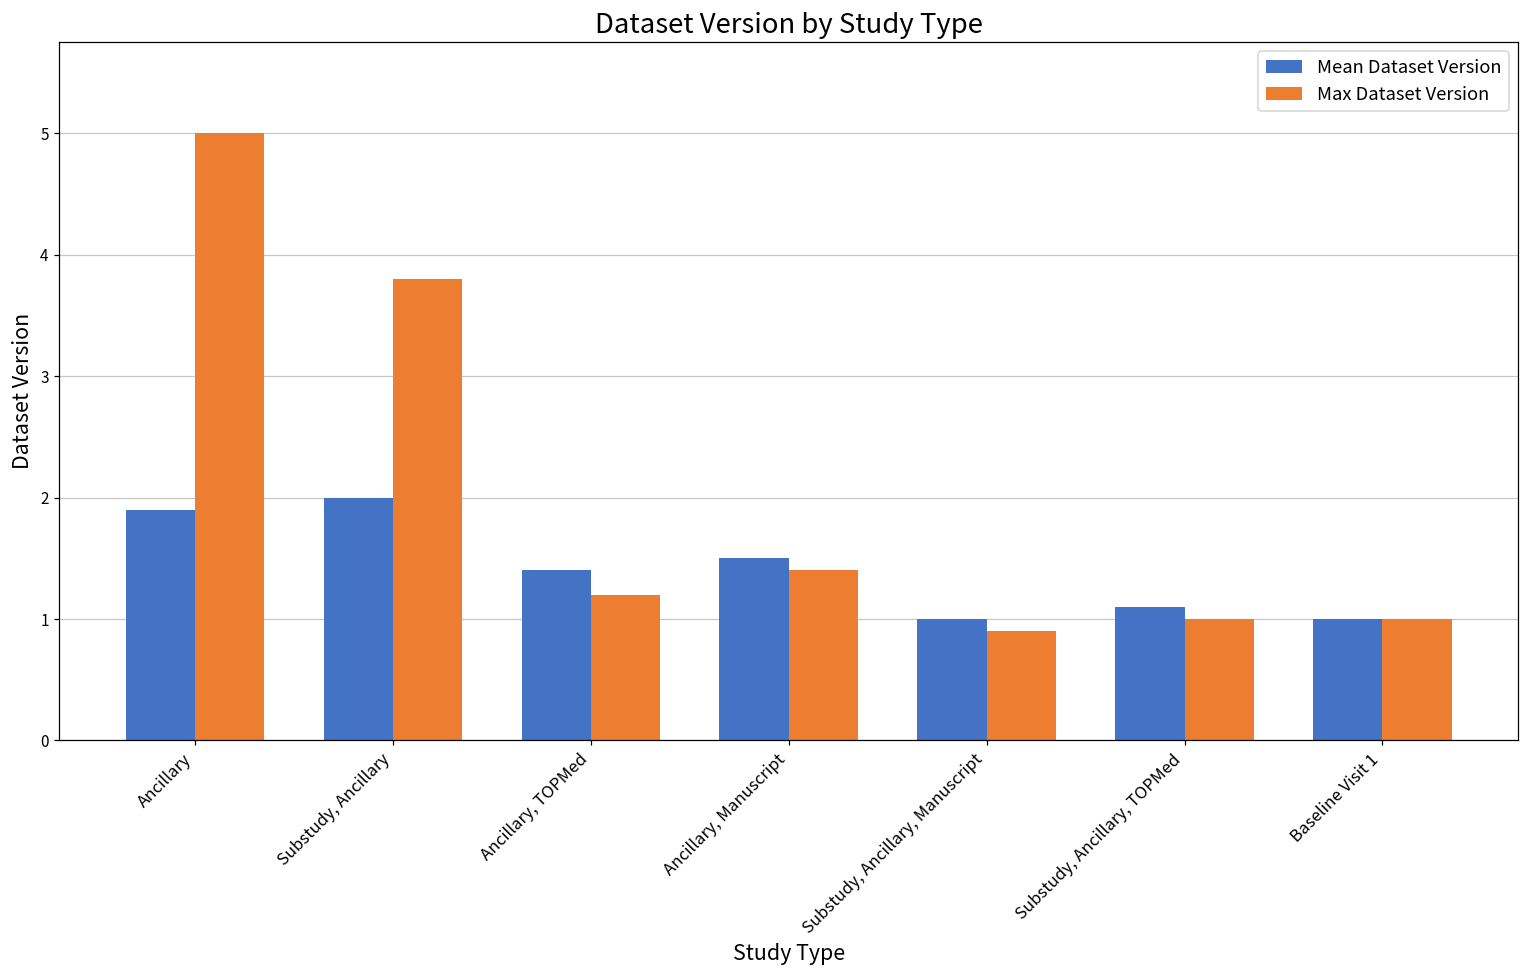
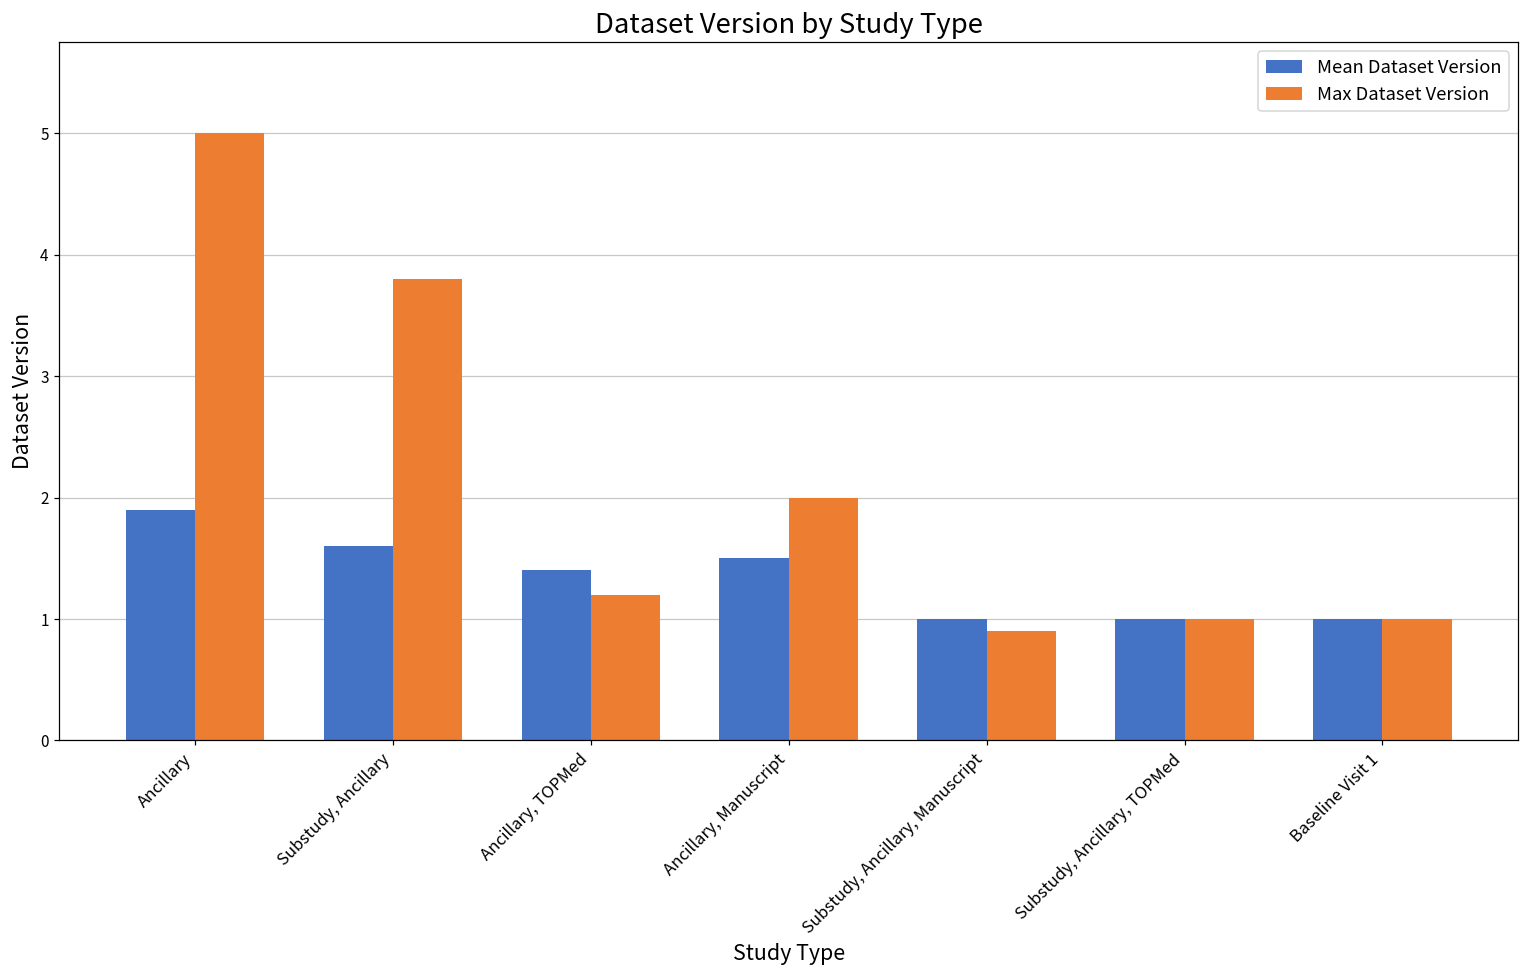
  {
    "Mean Dataset Version": {
      "Ancillary": 1.9,
-     "Substudy, Ancillary": 2.0,
+     "Substudy, Ancillary": 1.6,
      "Ancillary, TOPMed": 1.4,
      "Ancillary, Manuscript": 1.5,
      "Substudy, Ancillary, Manuscript": 1.0,
-     "Substudy, Ancillary, TOPMed": 1.1,
+     "Substudy, Ancillary, TOPMed": 1.0,
      "Baseline Visit 1": 1.0
    },
    "Max Dataset Version": {
      "Ancillary": 5.0,
      "Substudy, Ancillary": 3.8,
      "Ancillary, TOPMed": 1.2,
-     "Ancillary, Manuscript": 1.4,
+     "Ancillary, Manuscript": 2.0,
      "Substudy, Ancillary, Manuscript": 0.9,
      "Substudy, Ancillary, TOPMed": 1.0,
      "Baseline Visit 1": 1.0
    }
  }
